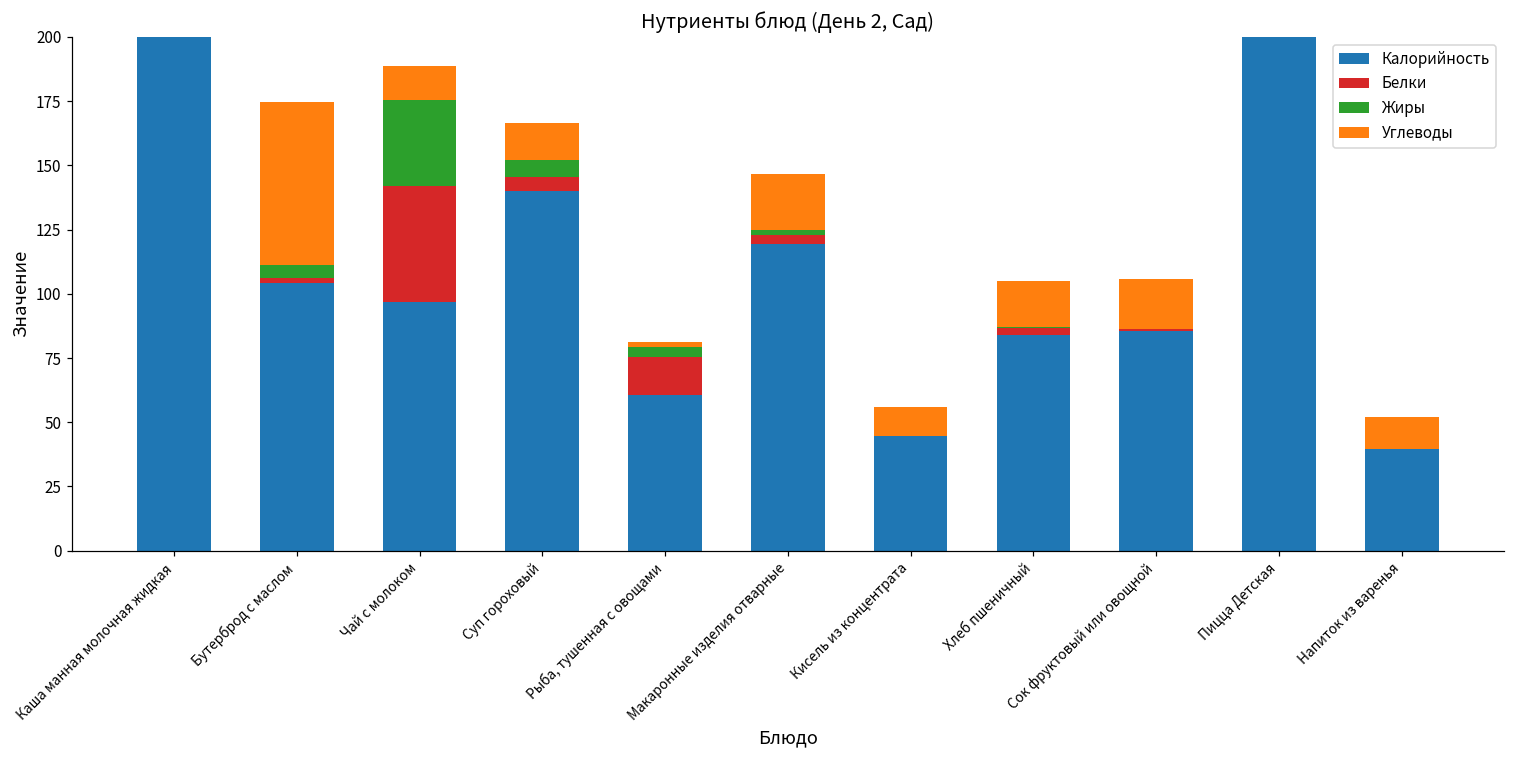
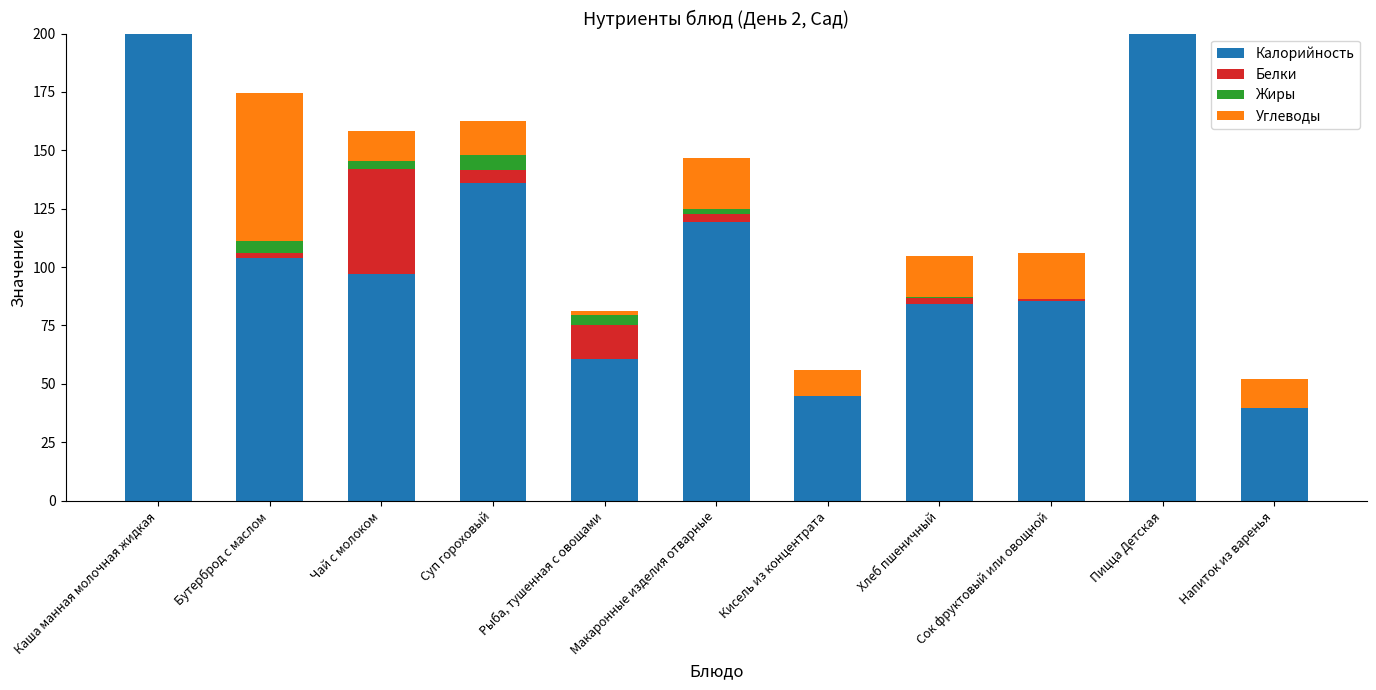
  {
    "Калорийность": {
      "Бутерброд с маслом": 104,
      "Чай с молоком": 97,
-     "Суп гороховый": 140,
+     "Суп гороховый": 136,
      "Рыба, тушенная с овощами": 61,
      "Макаронные изделия отварные": 119,
      "Кисель из концентрата": 45,
      "Хлеб пшеничный": 84,
      "Сок фруктовый или овощной": 85,
      "Напиток из варенья": 40
    },
    "Белки": {
      "Бутерброд с маслом": 2,
      "Чай с молоком": 45,
      "Суп гороховый": 5,
      "Рыба, тушенная с овощами": 15,
      "Макаронные изделия отварные": 3,
      "Кисель из концентрата": 0,
      "Хлеб пшеничный": 3
    },
    "Жиры": {
      "Бутерброд с маслом": 5,
-     "Чай с молоком": 33,
+     "Чай с молоком": 3,
      "Суп гороховый": 7,
      "Рыба, тушенная с овощами": 4,
      "Макаронные изделия отварные": 2,
      "Кисель из концентрата": 0,
      "Сок фруктовый или овощной": 0,
      "Напиток из варенья": 0
    },
    "Углеводы": {
      "Бутерброд с маслом": 64,
      "Чай с молоком": 13,
      "Суп гороховый": 14,
      "Рыба, тушенная с овощами": 2,
      "Макаронные изделия отварные": 22,
      "Кисель из концентрата": 11,
      "Хлеб пшеничный": 18,
      "Сок фруктовый или овощной": 20,
      "Напиток из варенья": 13
    }
  }
